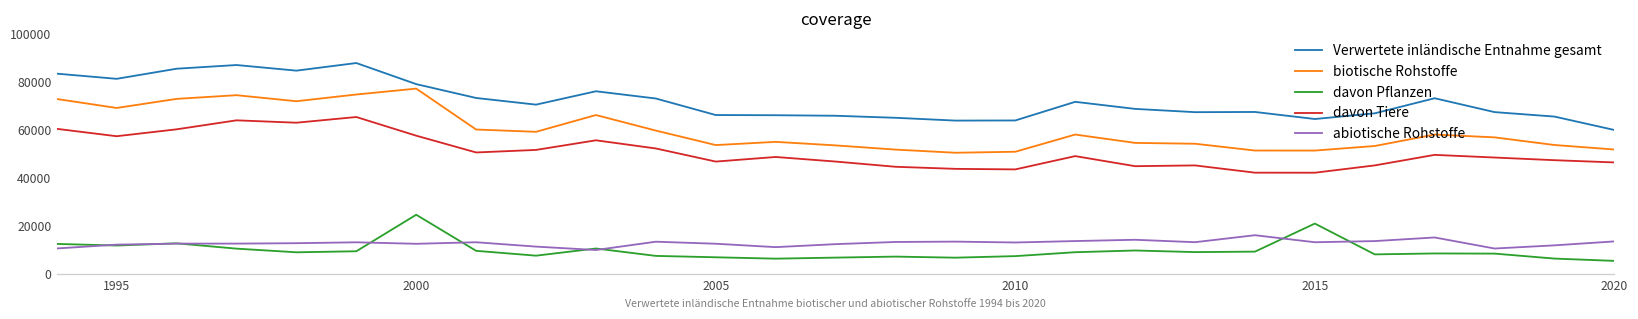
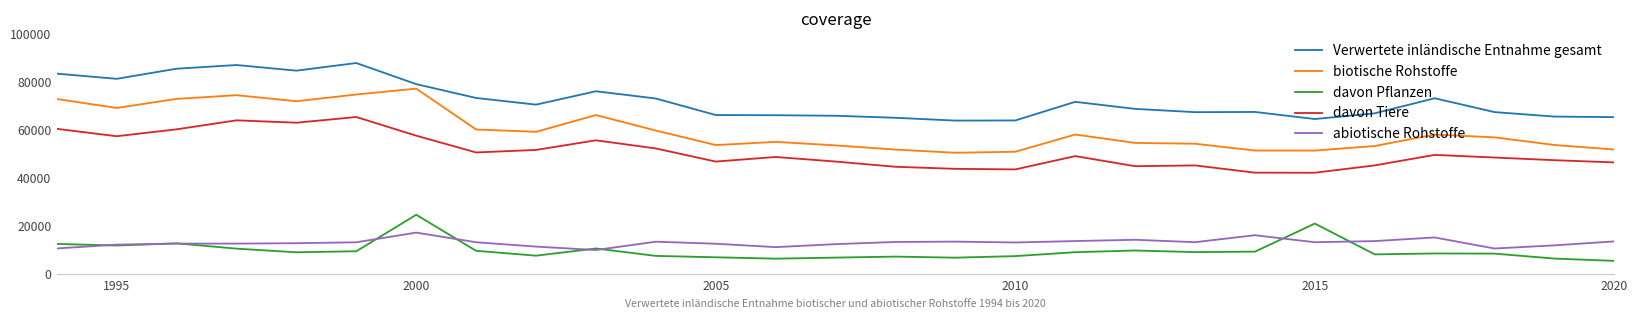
  {
    "Verwertete inländische Entnahme gesamt": {
      "1995": 81000,
      "2000": 79000,
      "2005": 66000,
      "2010": 64000,
      "2015": 65000,
-     "2020": 60000
+     "2020": 65000
    },
    "biotische Rohstoffe": {
      "1995": 69000,
      "2000": 77000,
      "2005": 54000,
      "2010": 51000,
      "2015": 51000,
      "2020": 52000
    },
    "davon Pflanzen": {
      "2000": 25000,
      "2005": 7000,
      "2010": 7000,
      "2015": 21000,
      "2020": 5000
    },
    "davon Tiere": {
      "1995": 57000,
      "2000": 58000,
      "2005": 47000,
      "2010": 44000,
      "2015": 42000,
      "2020": 47000
    },
    "abiotische Rohstoffe": {
-     "2000": 13000,
+     "2000": 17000,
      "2005": 13000,
      "2010": 13000,
      "2015": 13000,
      "2020": 14000
    }
  }
